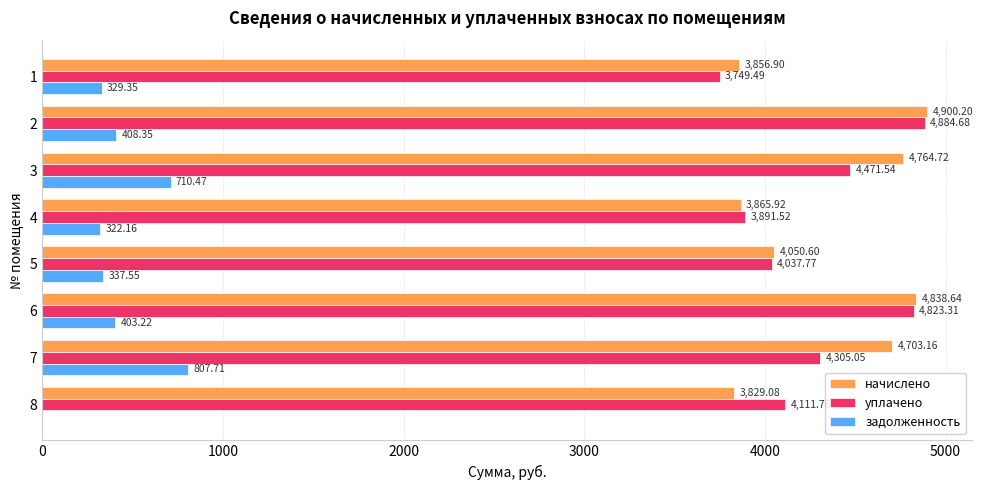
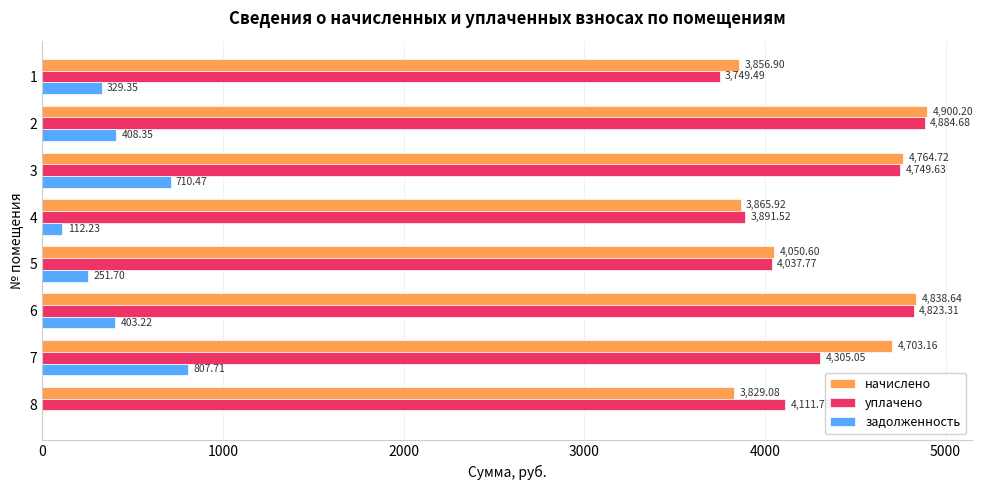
  {
    "начислено": {
      "1": "3,856.90",
      "2": "4,900.20",
      "3": "4,764.72",
      "4": "3,865.92",
      "5": "4,050.60",
      "6": "4,838.64",
      "7": "4,703.16",
      "8": "3,829.08"
    },
    "уплачено": {
      "1": "3,749.49",
      "2": "4,884.68",
-     "3": "4,471.54",
+     "3": "4,749.63",
      "4": "3,891.52",
      "5": "4,037.77",
      "6": "4,823.31",
      "7": "4,305.05"
    },
    "задолженность": {
      "1": "329.35",
      "2": "408.35",
      "3": "710.47",
-     "4": "322.16",
-     "5": "337.55",
+     "4": "112.23",
+     "5": "251.70",
      "6": "403.22",
      "7": "807.71"
    }
  }
